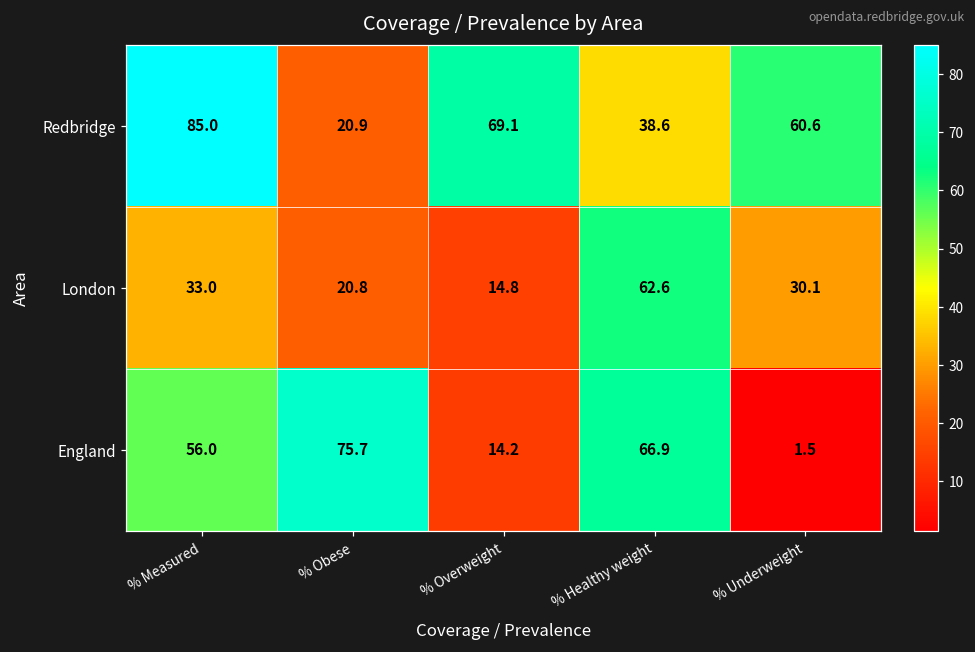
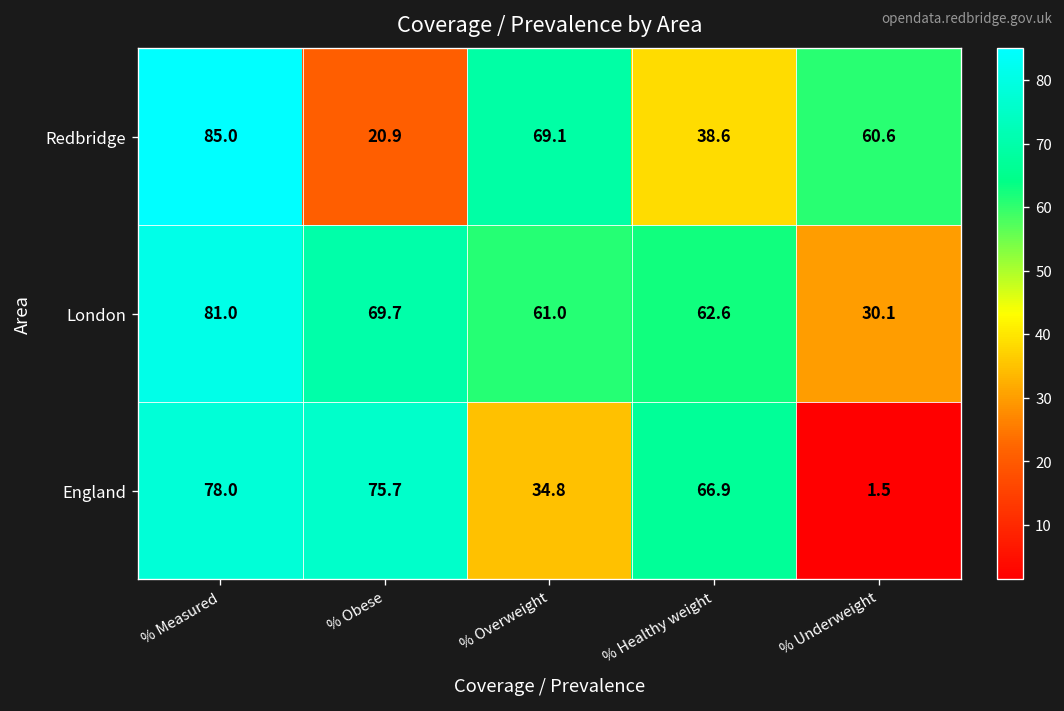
  {
    "Redbridge": {
      "% Measured": 85.0,
      "% Obese": 20.9,
      "% Overweight": 69.1,
      "% Healthy weight": 38.6,
      "% Underweight": 60.6
    },
    "London": {
-     "% Measured": 33.0,
-     "% Obese": 20.8,
-     "% Overweight": 14.8,
+     "% Measured": 81.0,
+     "% Obese": 69.7,
+     "% Overweight": 61.0,
      "% Healthy weight": 62.6,
      "% Underweight": 30.1
    },
    "England": {
-     "% Measured": 56.0,
+     "% Measured": 78.0,
      "% Obese": 75.7,
-     "% Overweight": 14.2,
+     "% Overweight": 34.8,
      "% Healthy weight": 66.9,
      "% Underweight": 1.5
    }
  }
